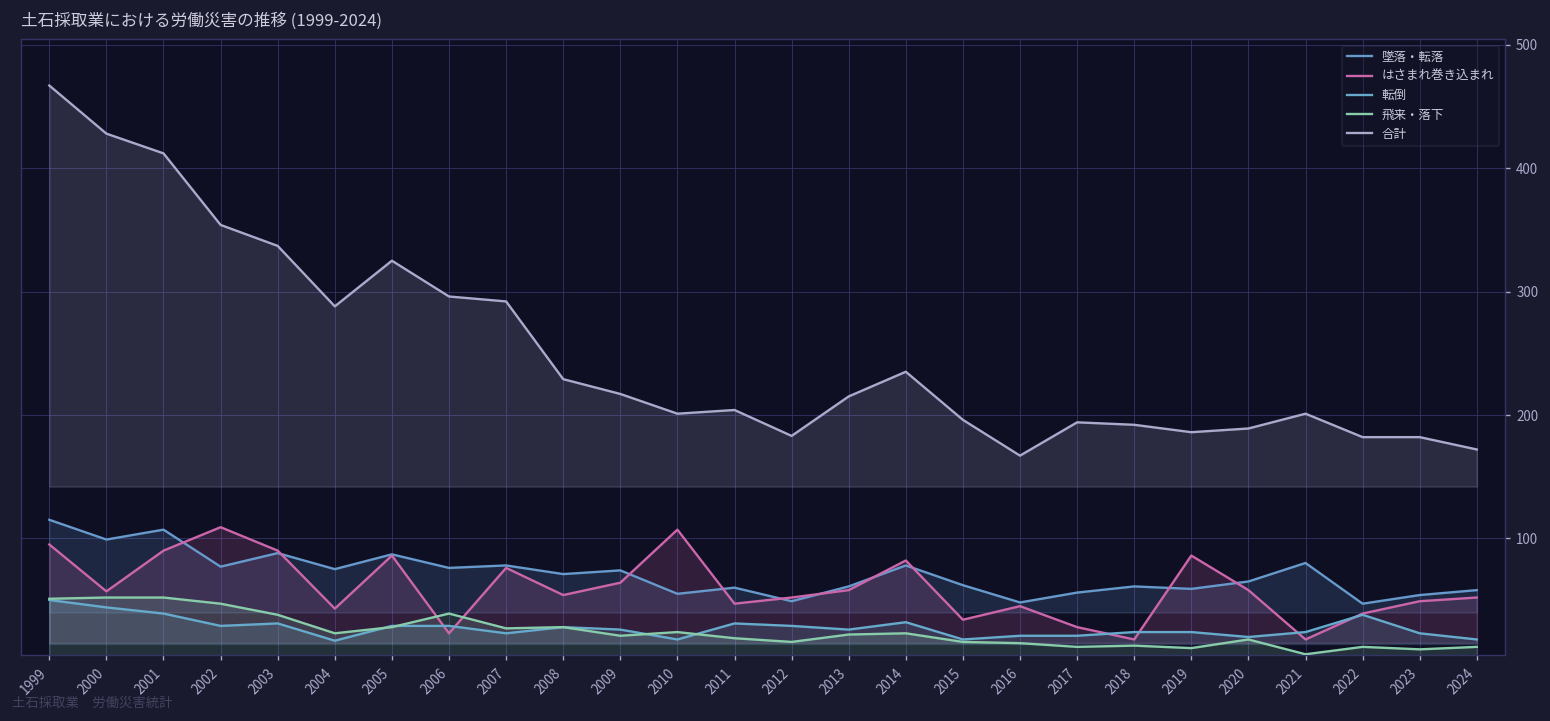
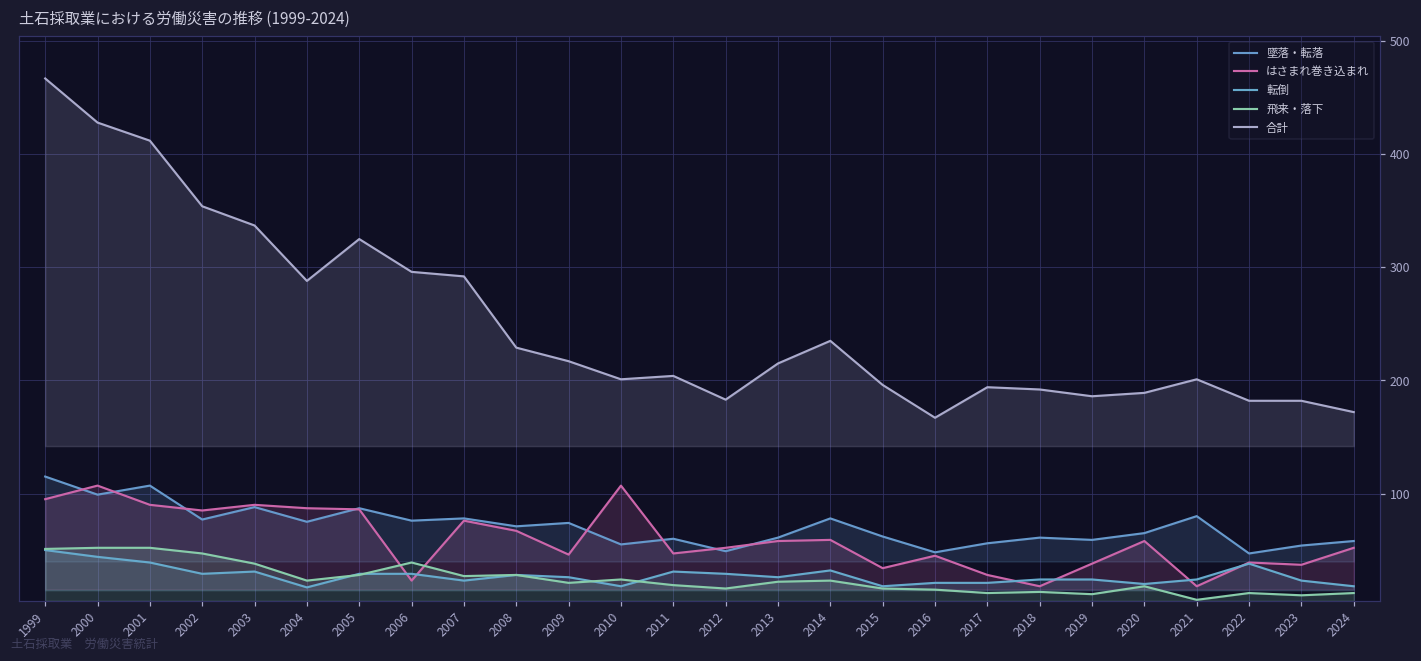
  {
    "はさまれ巻き込まれ": {
      "1999": 95,
-     "2000": 57,
+     "2000": 107,
      "2001": 90,
-     "2002": 109,
-     "2004": 43,
+     "2002": 85,
+     "2004": 87,
      "2006": 23,
-     "2008": 54,
-     "2009": 64,
+     "2008": 67,
+     "2009": 46,
      "2010": 107,
      "2011": 47,
      "2012": 52,
      "2013": 58,
-     "2014": 82,
+     "2014": 59,
      "2015": 34,
      "2016": 45,
      "2017": 28,
      "2018": 18,
-     "2019": 86,
+     "2019": 38,
      "2020": 58,
      "2021": 18,
-     "2023": 49,
+     "2023": 37,
      "2024": 52
    }
  }
